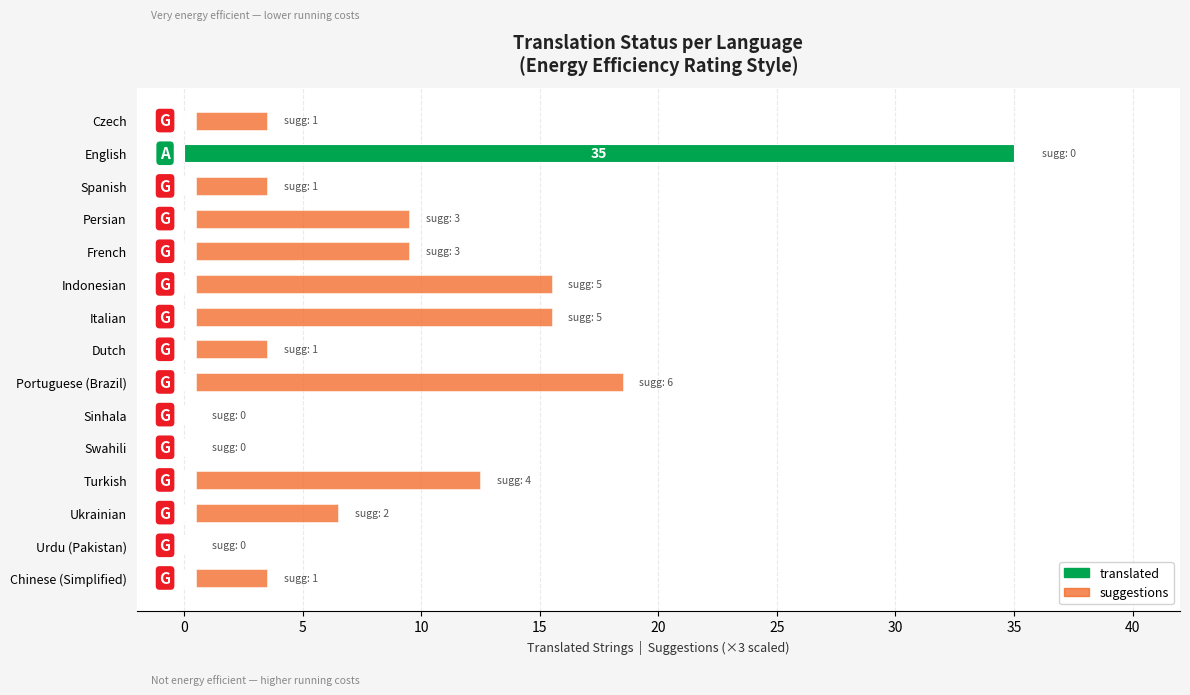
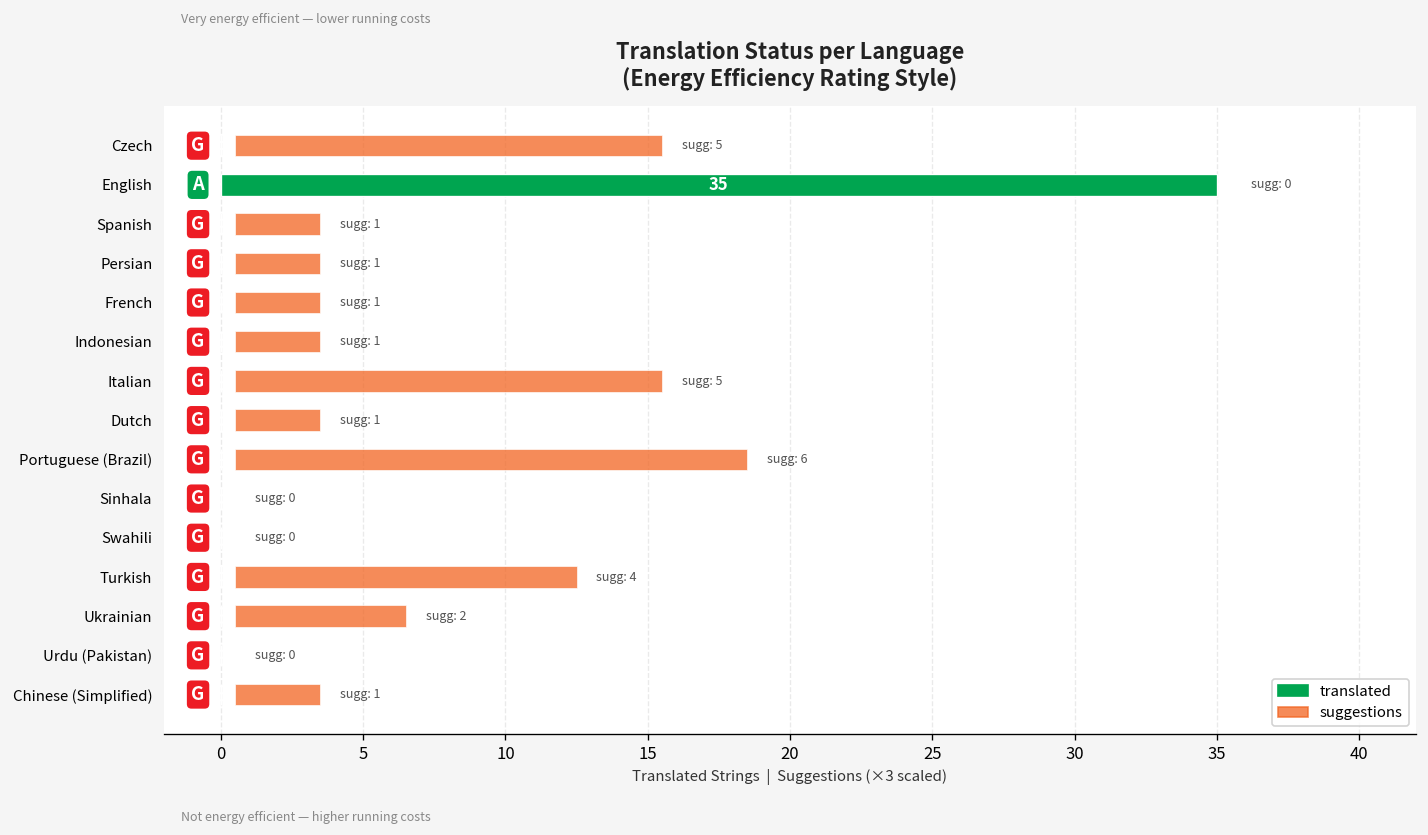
  {
    "suggestions": {
-     "Czech": 1,
+     "Czech": 5,
      "English": 0,
-     "Persian": 3,
-     "French": 3,
-     "Indonesian": 5,
+     "Persian": 1,
+     "French": 1,
+     "Indonesian": 1,
      "Sinhala": 0,
      "Swahili": 0,
      "Urdu (Pakistan)": 0
    }
  }
